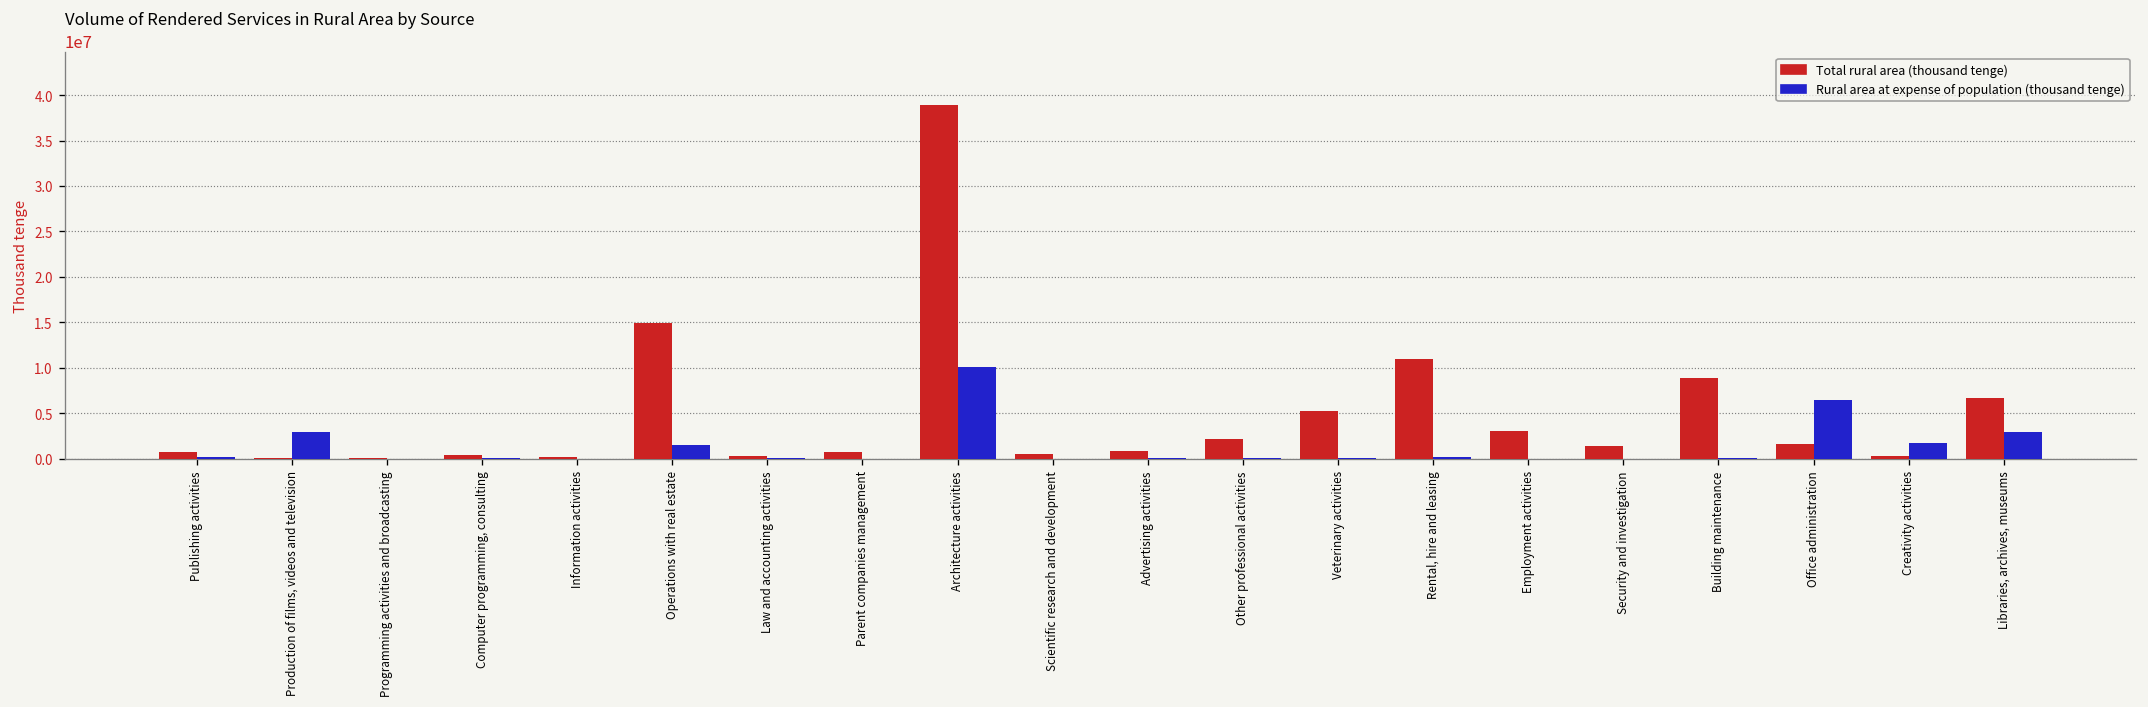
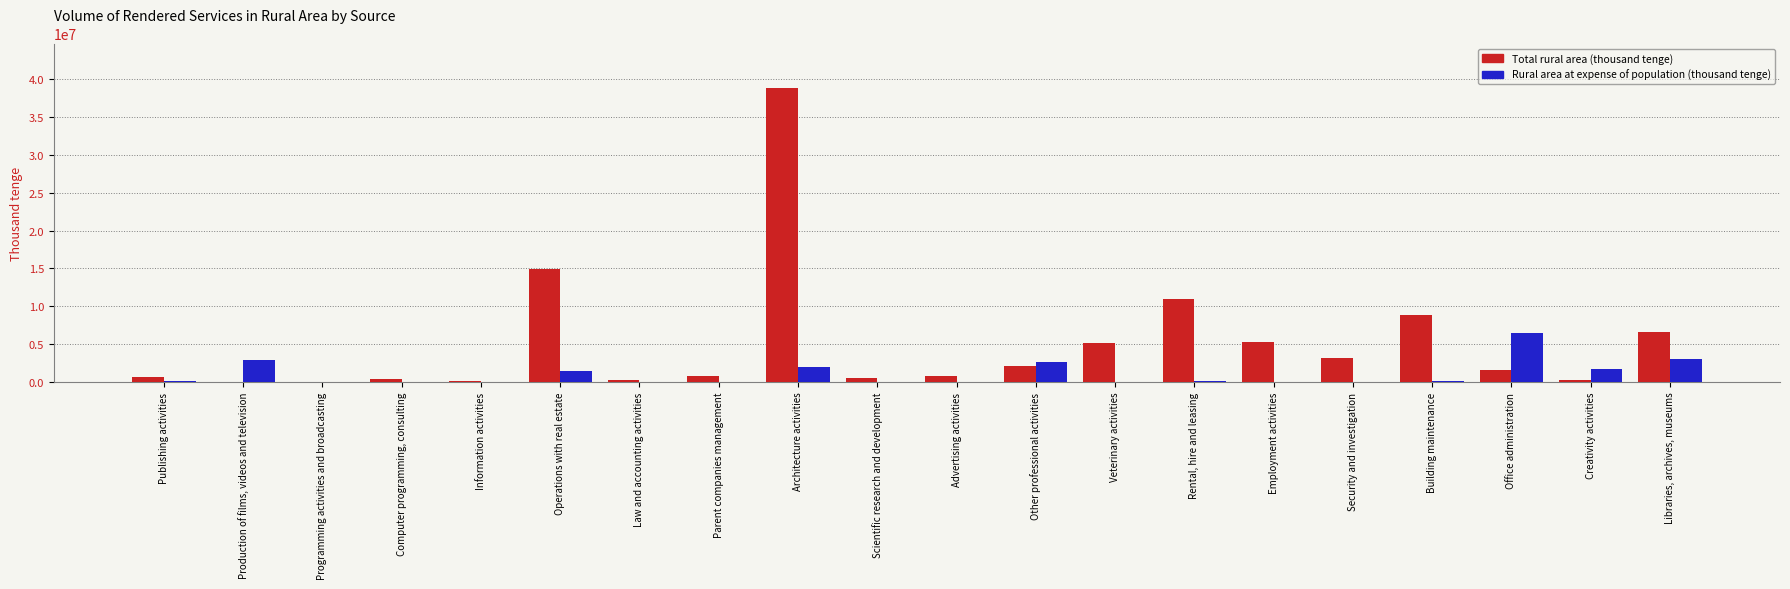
  {
    "Total rural area (thousand tenge)": {
      "Publishing activities": 1000000,
      "Computer programming, consulting": 0,
      "Operations with real estate": 15000000,
      "Parent companies management": 1000000,
      "Architecture activities": 39000000,
      "Scientific research and development": 0,
      "Advertising activities": 1000000,
      "Other professional activities": 2000000,
      "Veterinary activities": 5000000,
      "Rental, hire and leasing": 11000000,
-     "Employment activities": 3000000,
-     "Security and investigation": 1000000,
+     "Employment activities": 5000000,
+     "Security and investigation": 3000000,
      "Building maintenance": 9000000,
      "Office administration": 2000000,
      "Libraries, archives, museums": 7000000
    },
    "Rural area at expense of population (thousand tenge)": {
      "Production of films, videos and television": 3000000,
      "Operations with real estate": 1000000,
-     "Architecture activities": 10000000,
+     "Architecture activities": 2000000,
      "Scientific research and development": 0,
-     "Other professional activities": 0,
+     "Other professional activities": 3000000,
      "Employment activities": 0,
      "Office administration": 6000000,
      "Creativity activities": 2000000,
      "Libraries, archives, museums": 3000000
    }
  }
